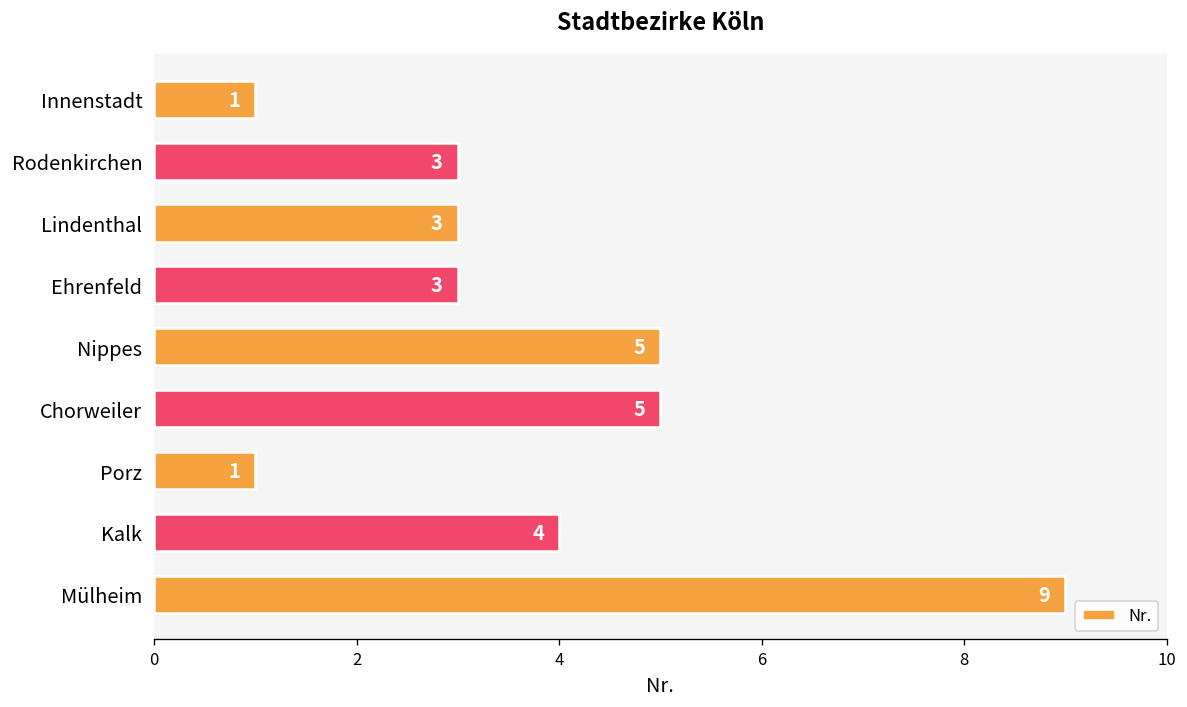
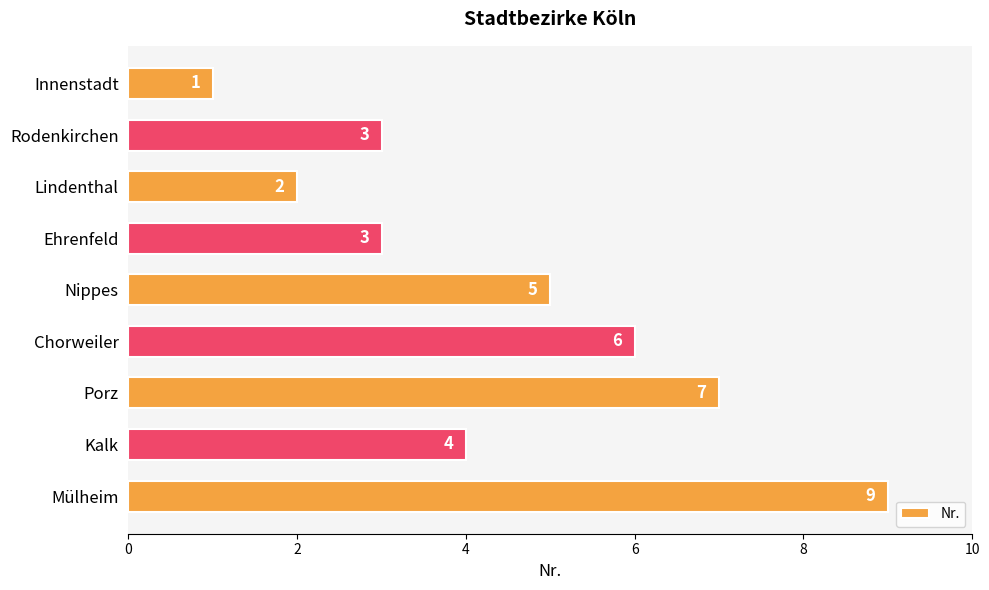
  {
    "Innenstadt": 1,
    "Rodenkirchen": 3,
-   "Lindenthal": 3,
+   "Lindenthal": 2,
    "Ehrenfeld": 3,
    "Nippes": 5,
-   "Chorweiler": 5,
-   "Porz": 1,
+   "Chorweiler": 6,
+   "Porz": 7,
    "Kalk": 4,
    "Mülheim": 9
  }
